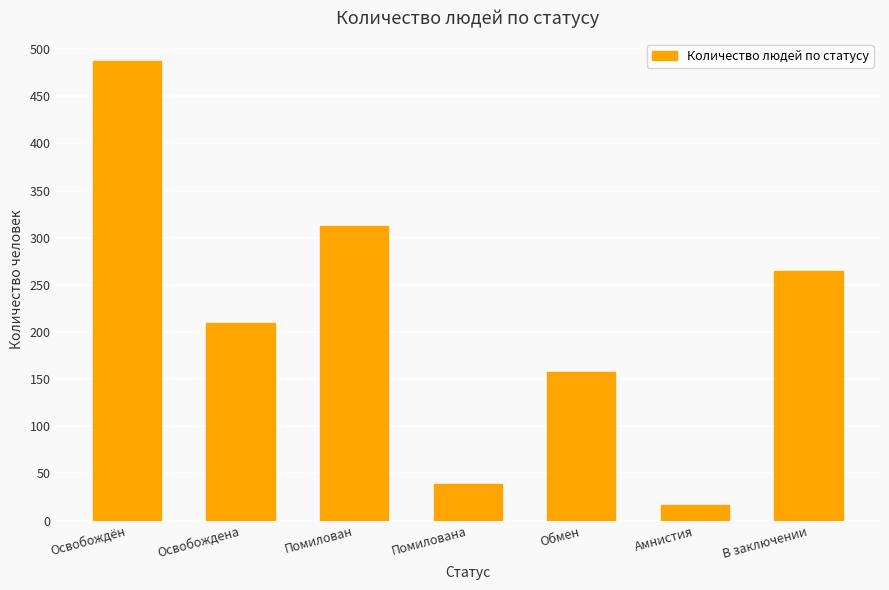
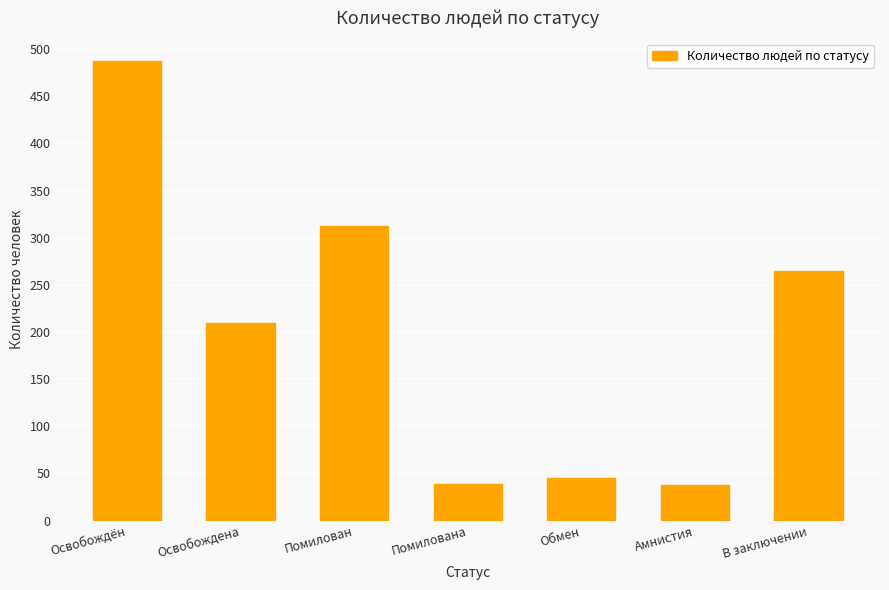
  {
    "Освобождён": 490,
    "Освобождена": 210,
    "Помилован": 310,
    "Помилована": 40,
-   "Обмен": 160,
-   "Амнистия": 20,
+   "Обмен": 50,
+   "Амнистия": 40,
    "В заключении": 270
  }
